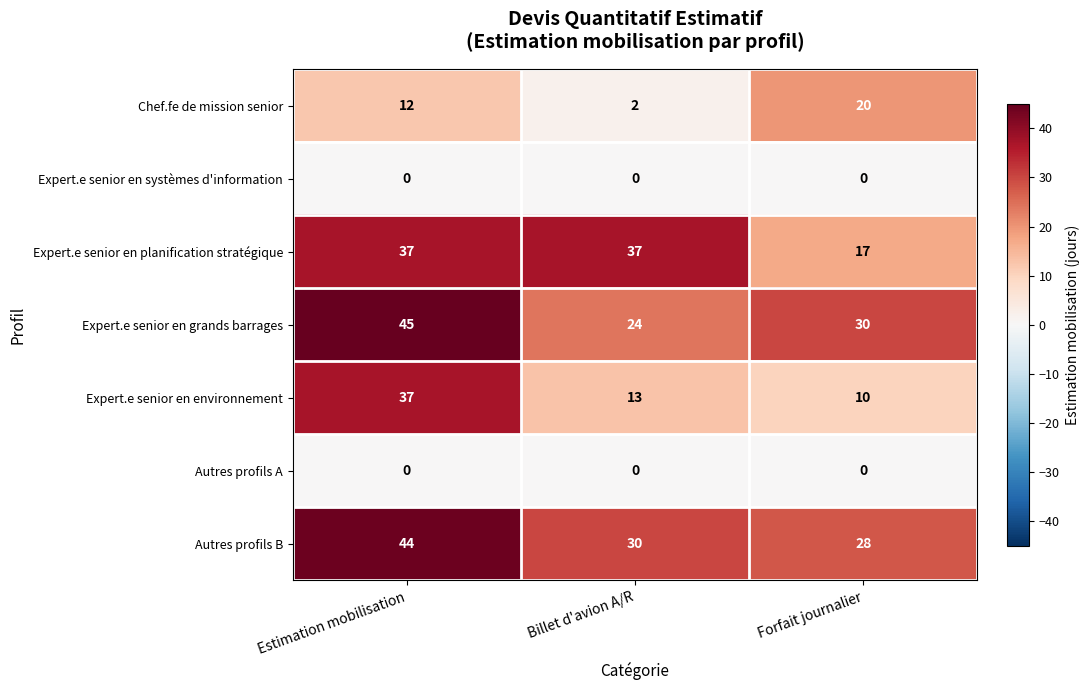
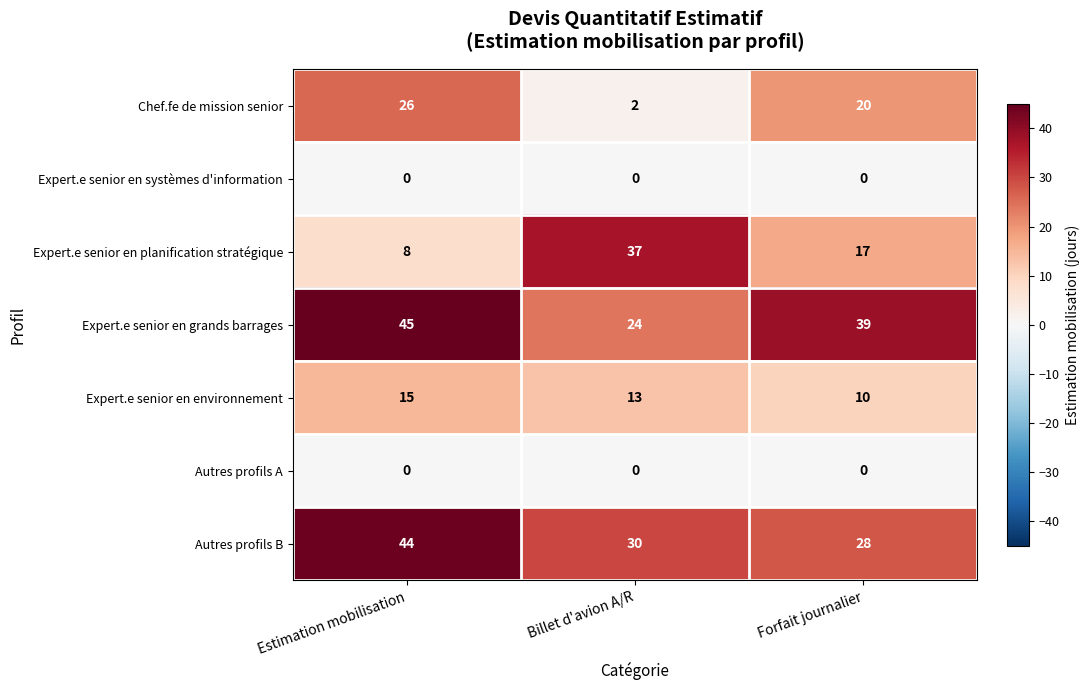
  {
    "Chef.fe de mission senior": {
-     "Estimation mobilisation": 12,
+     "Estimation mobilisation": 26,
      "Billet d'avion A/R": 2,
      "Forfait journalier": 20
    },
    "Expert.e senior en systèmes d'information": {
      "Estimation mobilisation": 0,
      "Billet d'avion A/R": 0,
      "Forfait journalier": 0
    },
    "Expert.e senior en planification stratégique": {
-     "Estimation mobilisation": 37,
+     "Estimation mobilisation": 8,
      "Billet d'avion A/R": 37,
      "Forfait journalier": 17
    },
    "Expert.e senior en grands barrages": {
      "Estimation mobilisation": 45,
      "Billet d'avion A/R": 24,
-     "Forfait journalier": 30
+     "Forfait journalier": 39
    },
    "Expert.e senior en environnement": {
-     "Estimation mobilisation": 37,
+     "Estimation mobilisation": 15,
      "Billet d'avion A/R": 13,
      "Forfait journalier": 10
    },
    "Autres profils A": {
      "Estimation mobilisation": 0,
      "Billet d'avion A/R": 0,
      "Forfait journalier": 0
    },
    "Autres profils B": {
      "Estimation mobilisation": 44,
      "Billet d'avion A/R": 30,
      "Forfait journalier": 28
    }
  }
